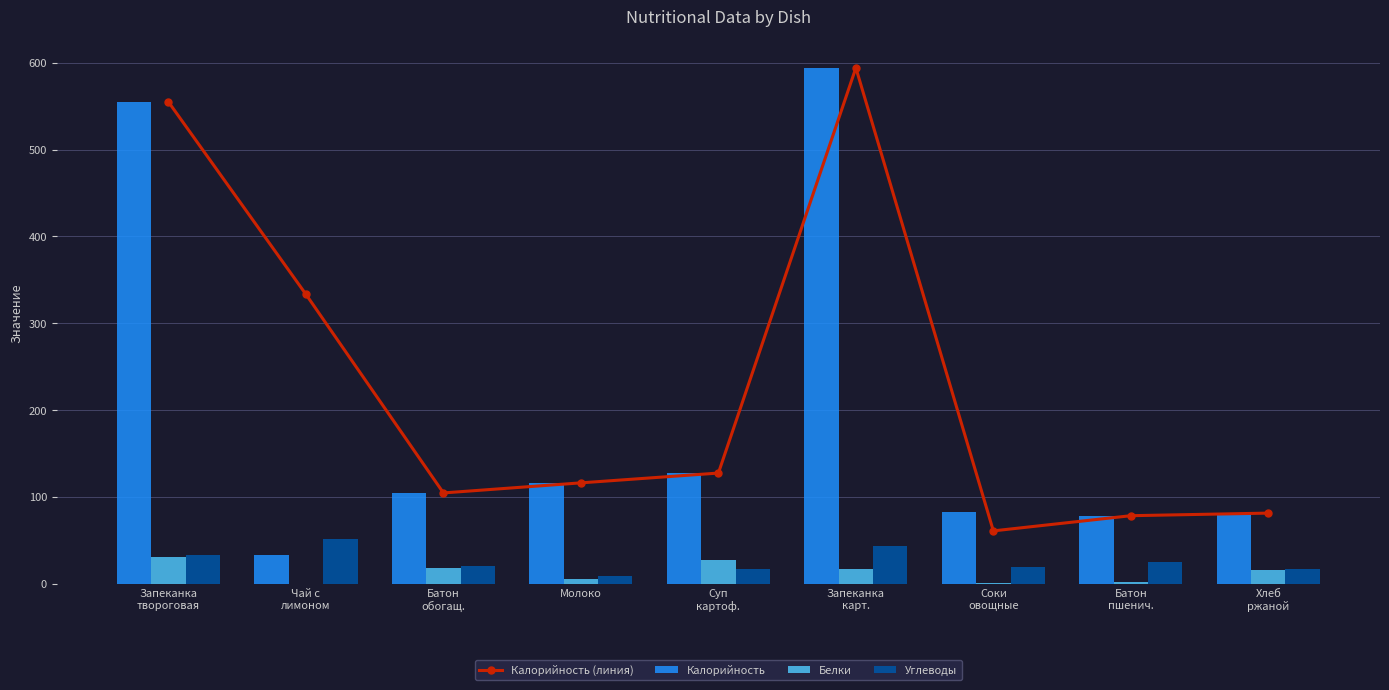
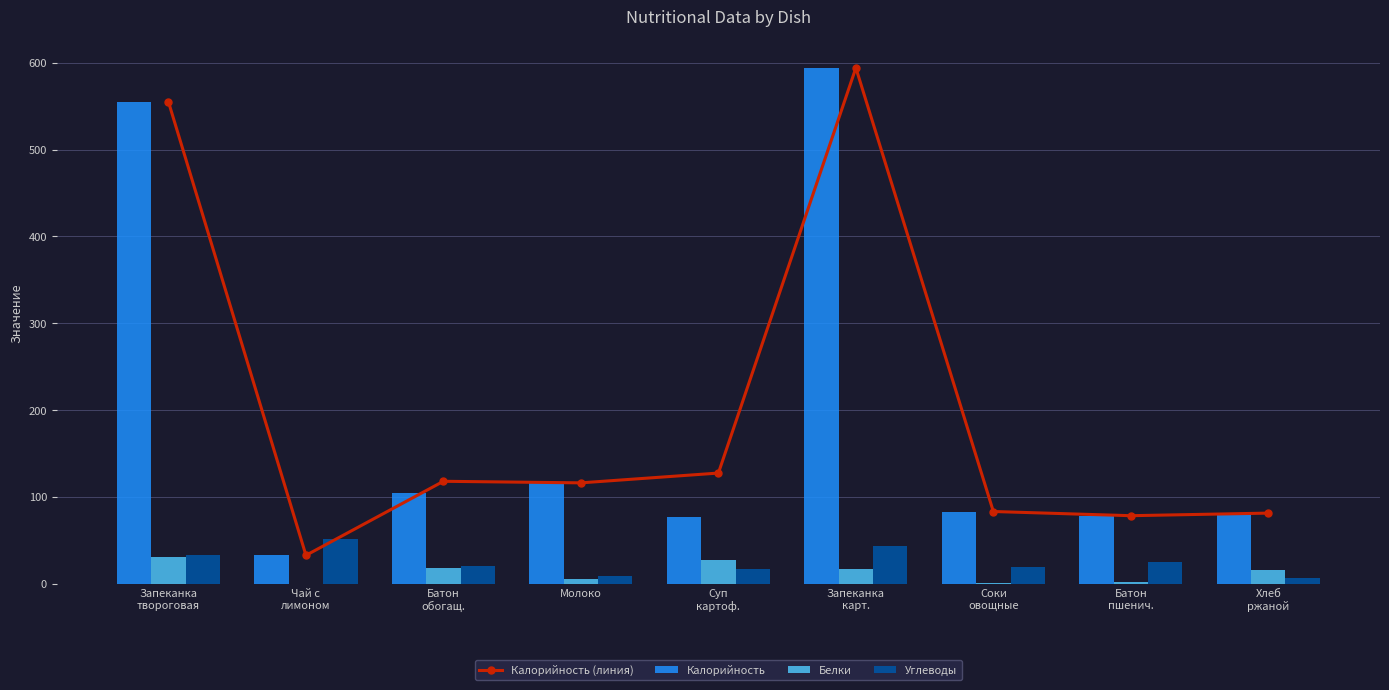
  {
    "Калорийность": {
      "Запеканка твороговая": 550,
      "Чай с лимоном": 30,
      "Батон обогащ.": 100,
      "Молоко": 120,
-     "Суп картоф.": 130,
+     "Суп картоф.": 80,
      "Запеканка карт.": 590,
      "Соки овощные": 80,
      "Батон пшенич.": 80,
      "Хлеб ржаной": 80
    },
    "Калорийность (линия)": {
      "Запеканка твороговая": 550,
-     "Чай с лимоном": 330,
-     "Батон обогащ.": 100,
+     "Чай с лимоном": 30,
+     "Батон обогащ.": 120,
      "Молоко": 120,
      "Суп картоф.": 130,
      "Запеканка карт.": 590,
-     "Соки овощные": 60,
+     "Соки овощные": 80,
      "Батон пшенич.": 80,
      "Хлеб ржаной": 80
    },
    "Белки": {
      "Запеканка твороговая": 30,
      "Батон обогащ.": 20,
      "Молоко": 10,
      "Суп картоф.": 30,
      "Запеканка карт.": 20,
      "Хлеб ржаной": 20
    },
    "Углеводы": {
      "Запеканка твороговая": 30,
      "Чай с лимоном": 50,
      "Батон обогащ.": 20,
      "Молоко": 10,
      "Суп картоф.": 20,
      "Запеканка карт.": 40,
      "Соки овощные": 20,
      "Батон пшенич.": 30,
-     "Хлеб ржаной": 20
+     "Хлеб ржаной": 10
    }
  }
